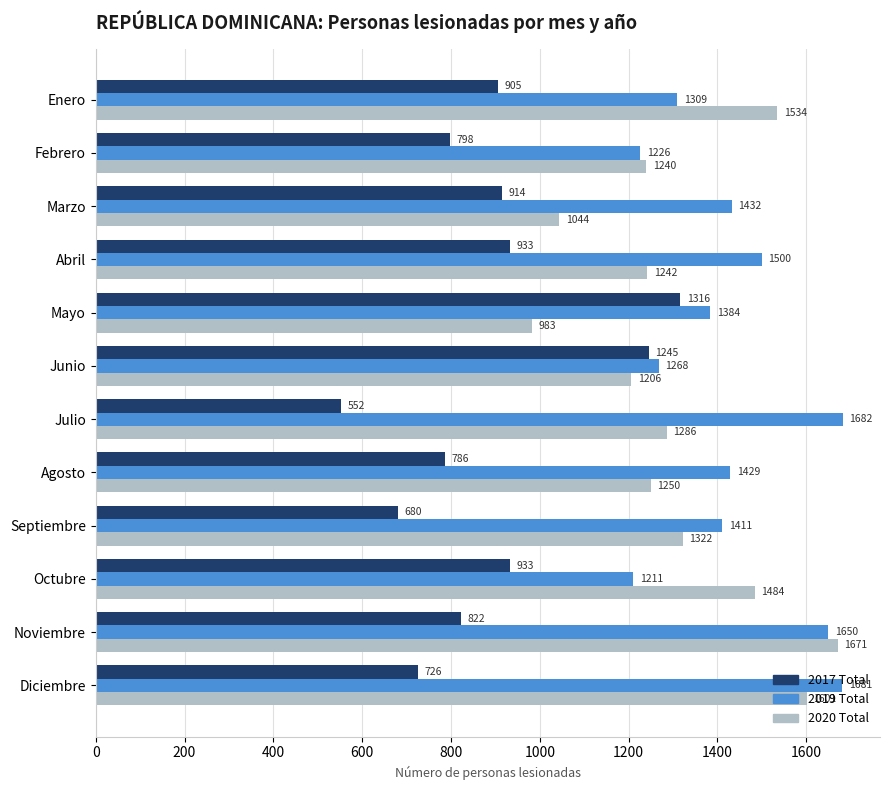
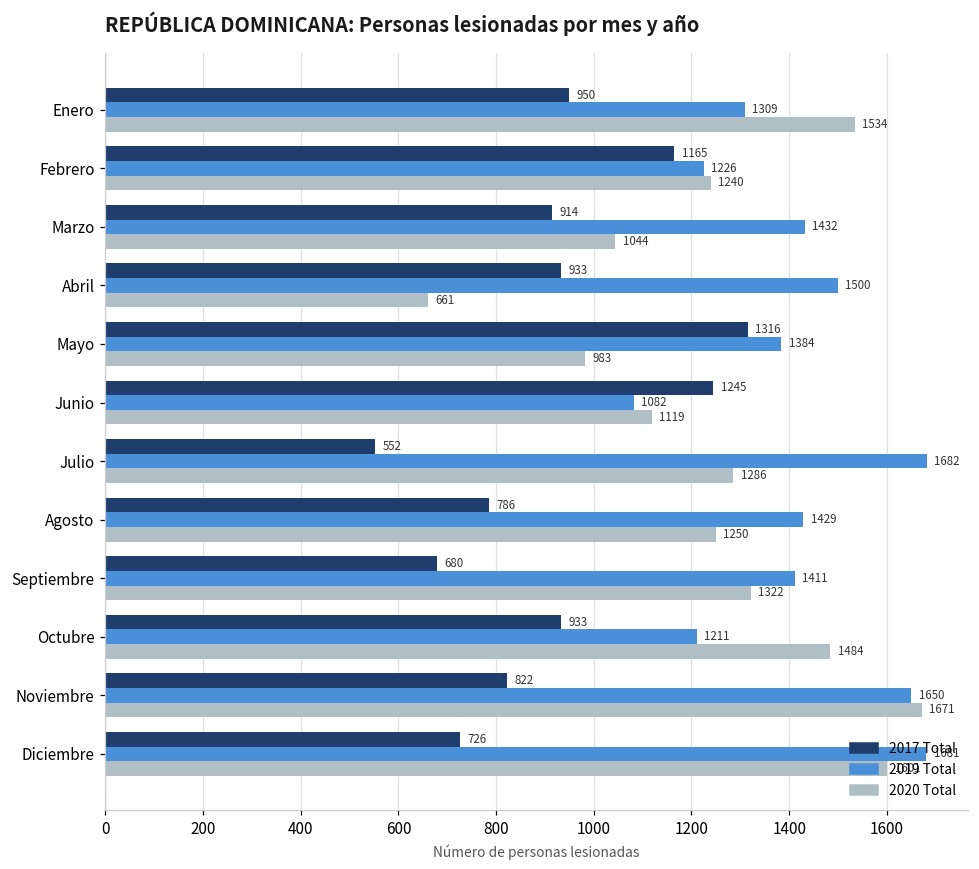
  {
    "2017 Total": {
-     "Enero": 905,
-     "Febrero": 798,
+     "Enero": 950,
+     "Febrero": 1165,
      "Marzo": 914,
      "Abril": 933,
      "Mayo": 1316,
      "Junio": 1245,
      "Julio": 552,
      "Agosto": 786,
      "Septiembre": 680,
      "Octubre": 933,
      "Noviembre": 822,
      "Diciembre": 726
    },
    "2019 Total": {
      "Enero": 1309,
      "Febrero": 1226,
      "Marzo": 1432,
      "Abril": 1500,
      "Mayo": 1384,
-     "Junio": 1268,
+     "Junio": 1082,
      "Julio": 1682,
      "Agosto": 1429,
      "Septiembre": 1411,
      "Octubre": 1211,
      "Noviembre": 1650,
      "Diciembre": 1681
    },
    "2020 Total": {
      "Enero": 1534,
      "Febrero": 1240,
      "Marzo": 1044,
-     "Abril": 1242,
+     "Abril": 661,
      "Mayo": 983,
-     "Junio": 1206,
+     "Junio": 1119,
      "Julio": 1286,
      "Agosto": 1250,
      "Septiembre": 1322,
      "Octubre": 1484,
      "Noviembre": 1671,
      "Diciembre": 1601
    }
  }
